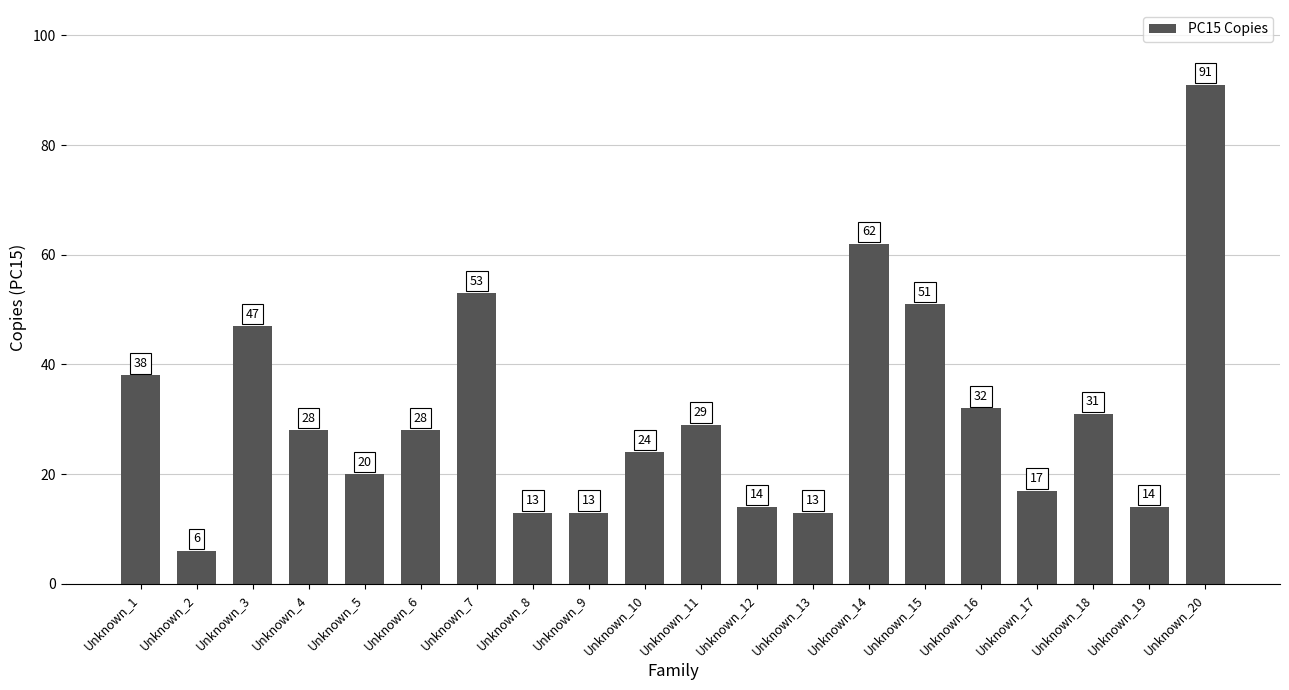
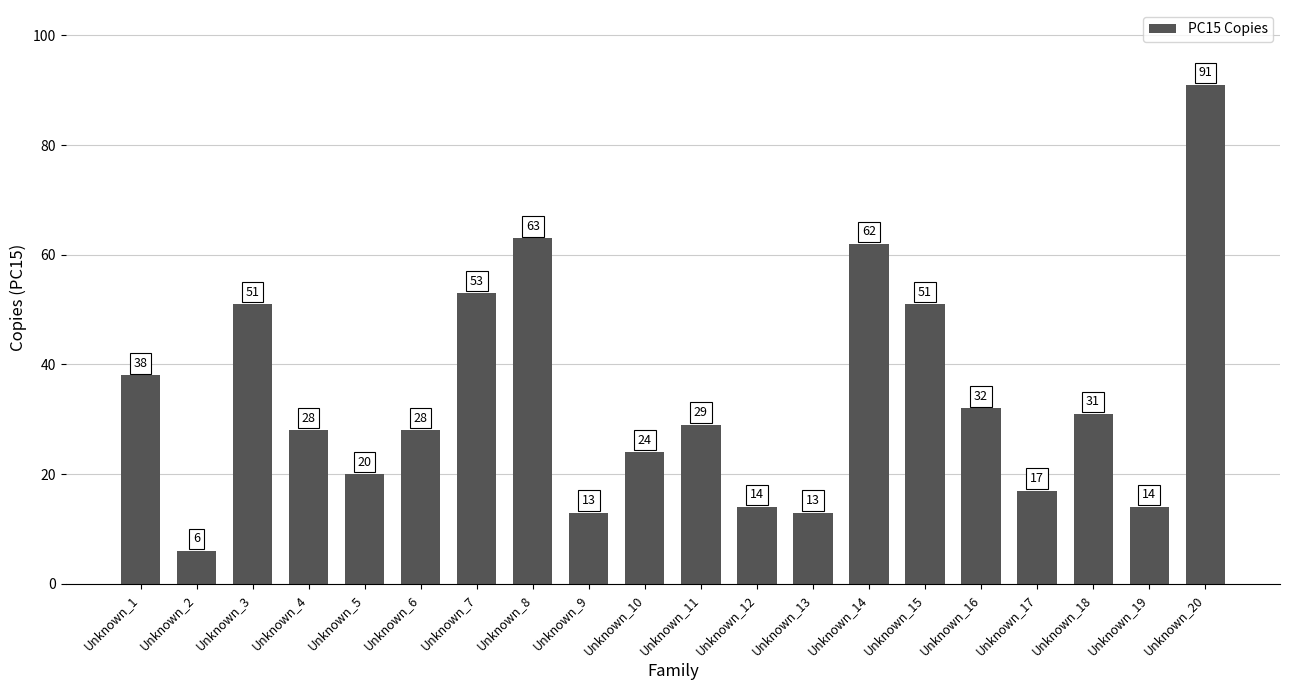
  {
-   "Unknown_3": 47,
-   "Unknown_8": 13
+   "Unknown_3": 51,
+   "Unknown_8": 63
  }
